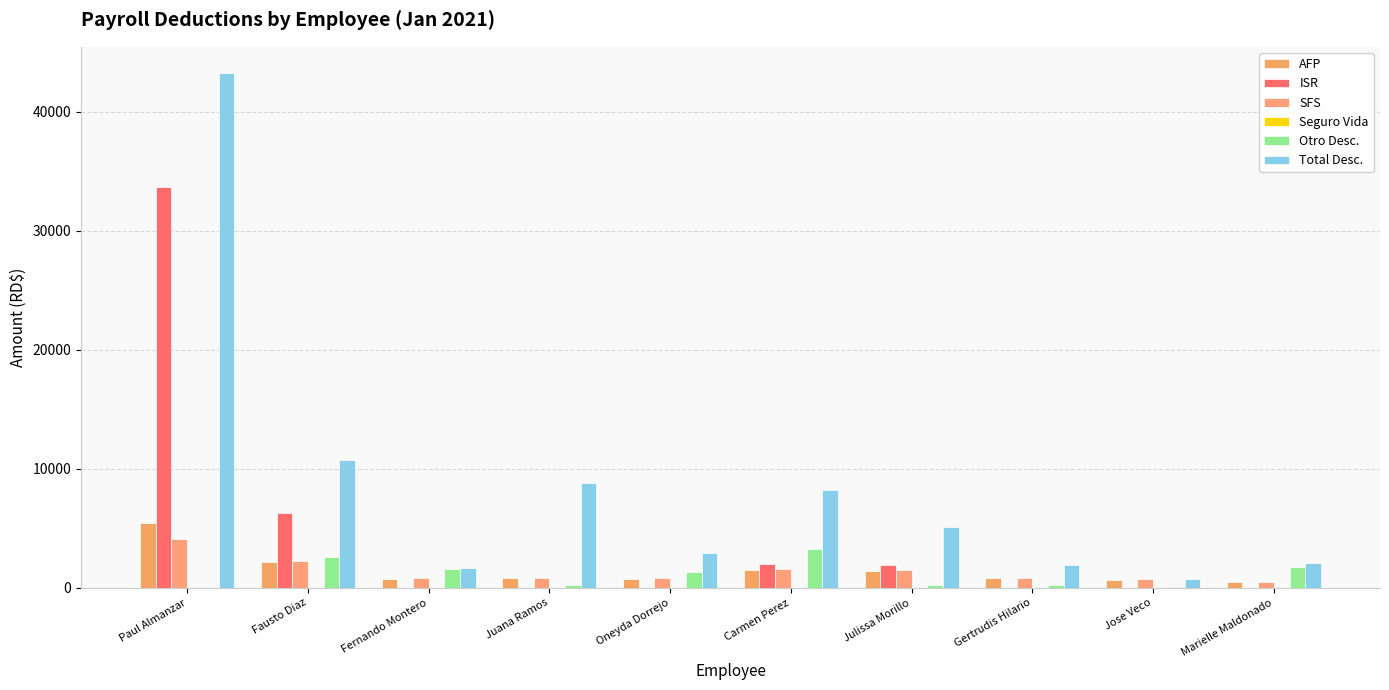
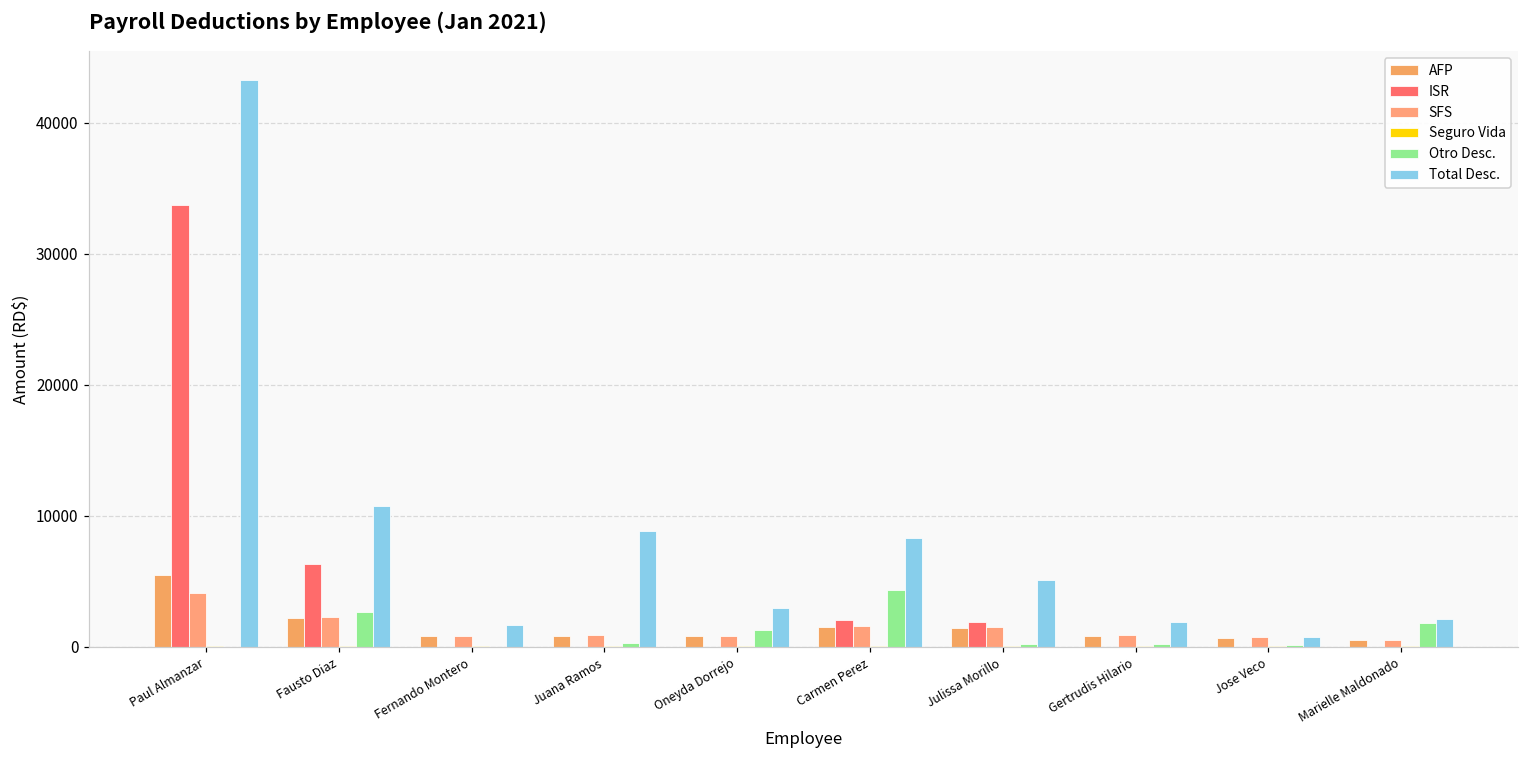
  {
    "Otro Desc.": {
      "Paul Almanzar": 0,
      "Fausto Diaz": 2600,
-     "Fernando Montero": 1600,
+     "Fernando Montero": 0,
      "Juana Ramos": 200,
      "Oneyda Dorrejo": 1300,
-     "Carmen Perez": 3200,
+     "Carmen Perez": 4400,
      "Marielle Maldonado": 1800
    },
    "Total Desc.": {
      "Paul Almanzar": 43300,
      "Fausto Diaz": 10800,
      "Fernando Montero": 1600,
      "Juana Ramos": 8800,
      "Oneyda Dorrejo": 2900,
      "Carmen Perez": 8300,
      "Julissa Morillo": 5100,
      "Gertrudis Hilario": 1900,
      "Jose Veco": 800,
      "Marielle Maldonado": 2100
    }
  }
